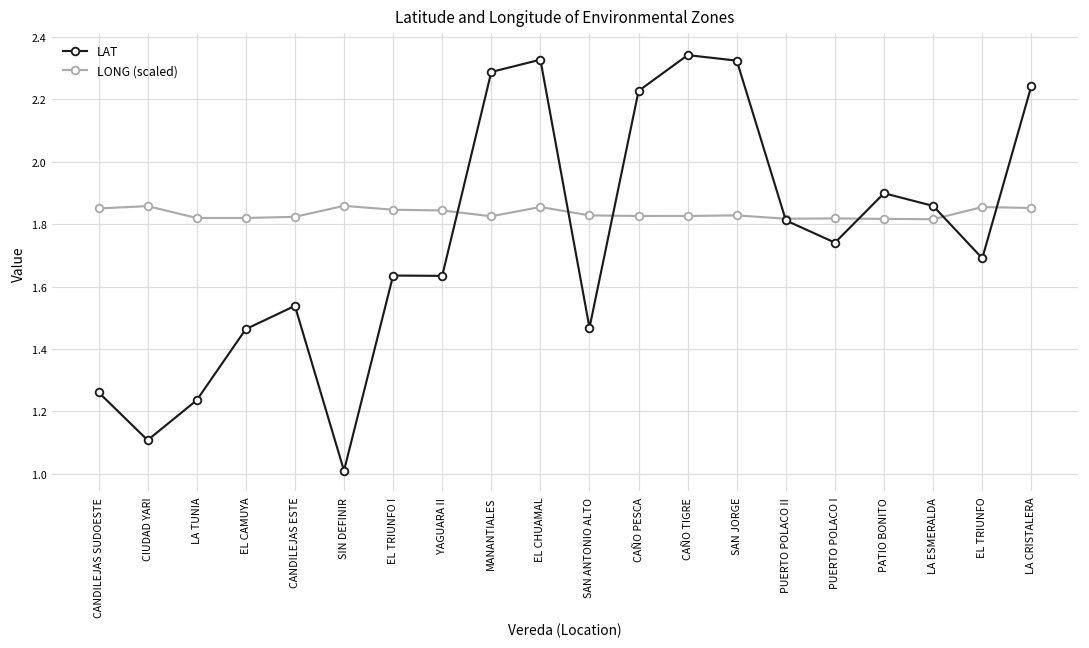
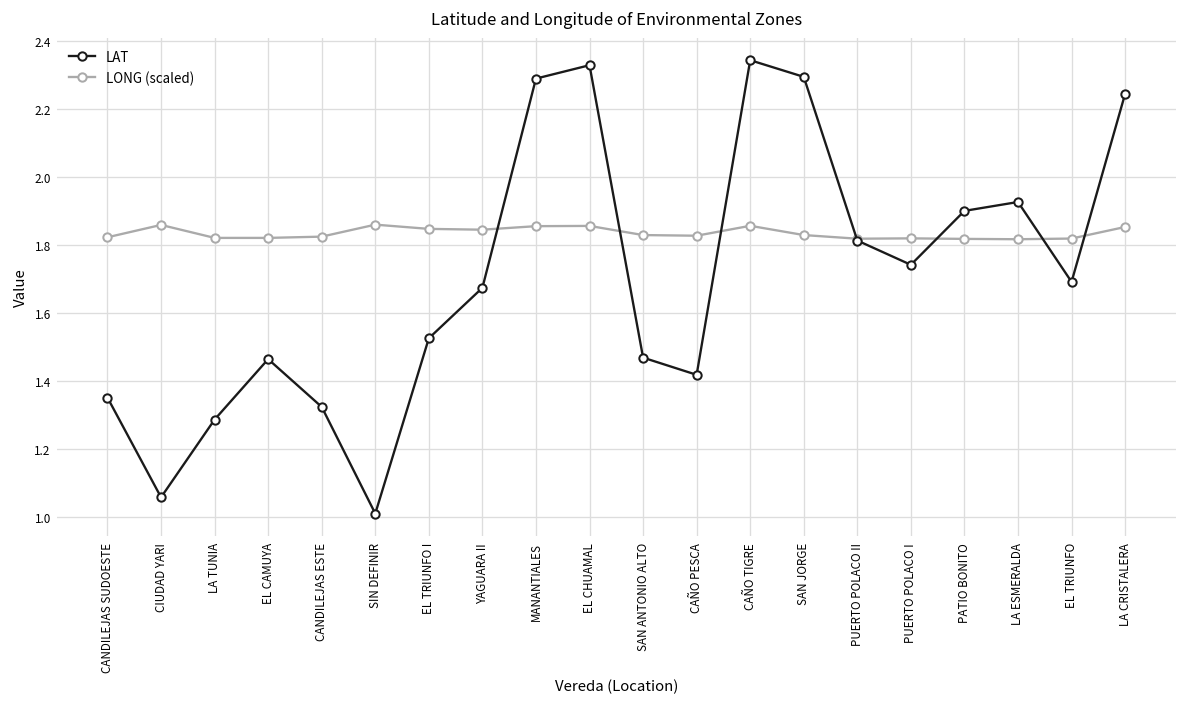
  {
    "LAT": {
-     "CANDILEJAS SUDOESTE": 1.26,
-     "CIUDAD YARI": 1.11,
-     "LA TUNIA": 1.24,
+     "CANDILEJAS SUDOESTE": 1.35,
+     "CIUDAD YARI": 1.06,
+     "LA TUNIA": 1.29,
      "EL CAMUYA": 1.46,
-     "CANDILEJAS ESTE": 1.54,
+     "CANDILEJAS ESTE": 1.32,
      "SIN DEFINIR": 1.01,
-     "EL TRIUNFO I": 1.64,
-     "YAGUARA II": 1.63,
+     "EL TRIUNFO I": 1.52,
+     "YAGUARA II": 1.67,
      "MANANTIALES": 2.29,
      "EL CHUAMAL": 2.33,
      "SAN ANTONIO ALTO": 1.47,
-     "CAÑO PESCA": 2.23,
+     "CAÑO PESCA": 1.42,
      "CAÑO TIGRE": 2.34,
-     "SAN JORGE": 2.32,
+     "SAN JORGE": 2.29,
      "PUERTO POLACO I": 1.74,
      "PATIO BONITO": 1.90,
-     "LA ESMERALDA": 1.86,
+     "LA ESMERALDA": 1.93,
      "EL TRIUNFO": 1.69,
      "LA CRISTALERA": 2.24
    },
    "LONG (scaled)": {
-     "CANDILEJAS SUDOESTE": 1.85,
+     "CANDILEJAS SUDOESTE": 1.82,
      "CIUDAD YARI": 1.86,
      "LA TUNIA": 1.82,
      "EL CAMUYA": 1.82,
      "CANDILEJAS ESTE": 1.82,
      "SIN DEFINIR": 1.86,
      "EL TRIUNFO I": 1.85,
      "YAGUARA II": 1.84,
-     "MANANTIALES": 1.83,
+     "MANANTIALES": 1.85,
      "EL CHUAMAL": 1.86,
      "SAN ANTONIO ALTO": 1.83,
      "CAÑO PESCA": 1.83,
-     "CAÑO TIGRE": 1.83,
+     "CAÑO TIGRE": 1.86,
      "SAN JORGE": 1.83,
      "PUERTO POLACO I": 1.82,
      "PATIO BONITO": 1.82,
      "LA ESMERALDA": 1.82,
-     "EL TRIUNFO": 1.85,
+     "EL TRIUNFO": 1.82,
      "LA CRISTALERA": 1.85
    }
  }
